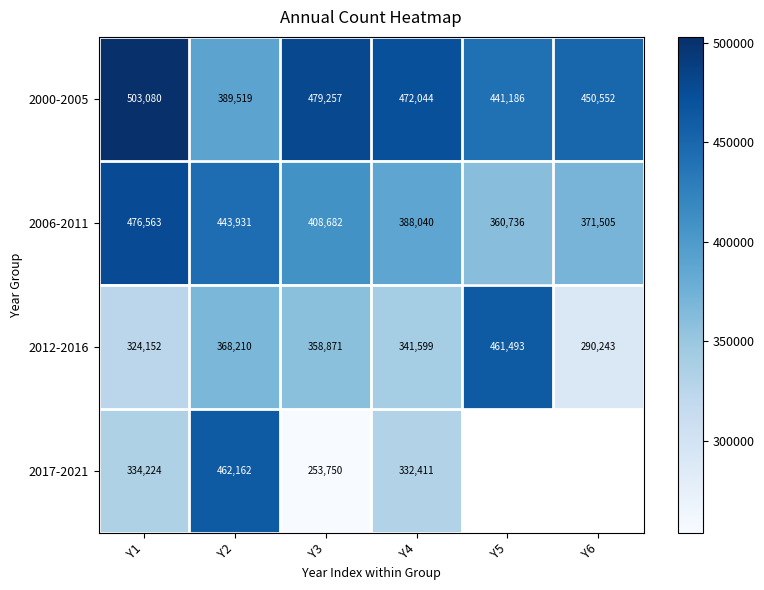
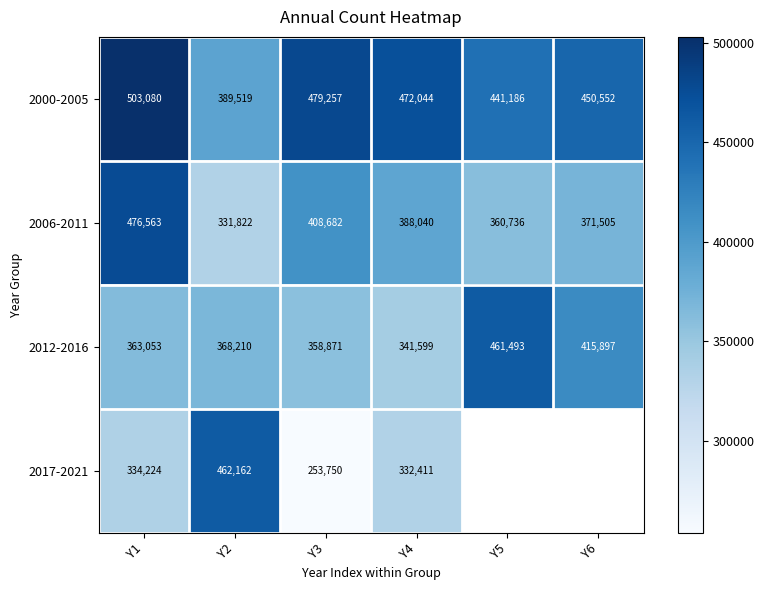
  {
    "2000-2005": {
      "Y1": "503,080",
      "Y2": "389,519",
      "Y3": "479,257",
      "Y4": "472,044",
      "Y5": "441,186",
      "Y6": "450,552"
    },
    "2006-2011": {
      "Y1": "476,563",
-     "Y2": "443,931",
+     "Y2": "331,822",
      "Y3": "408,682",
      "Y4": "388,040",
      "Y5": "360,736",
      "Y6": "371,505"
    },
    "2012-2016": {
-     "Y1": "324,152",
+     "Y1": "363,053",
      "Y2": "368,210",
      "Y3": "358,871",
      "Y4": "341,599",
      "Y5": "461,493",
-     "Y6": "290,243"
+     "Y6": "415,897"
    },
    "2017-2021": {
      "Y1": "334,224",
      "Y2": "462,162",
      "Y3": "253,750",
      "Y4": "332,411"
    }
  }
